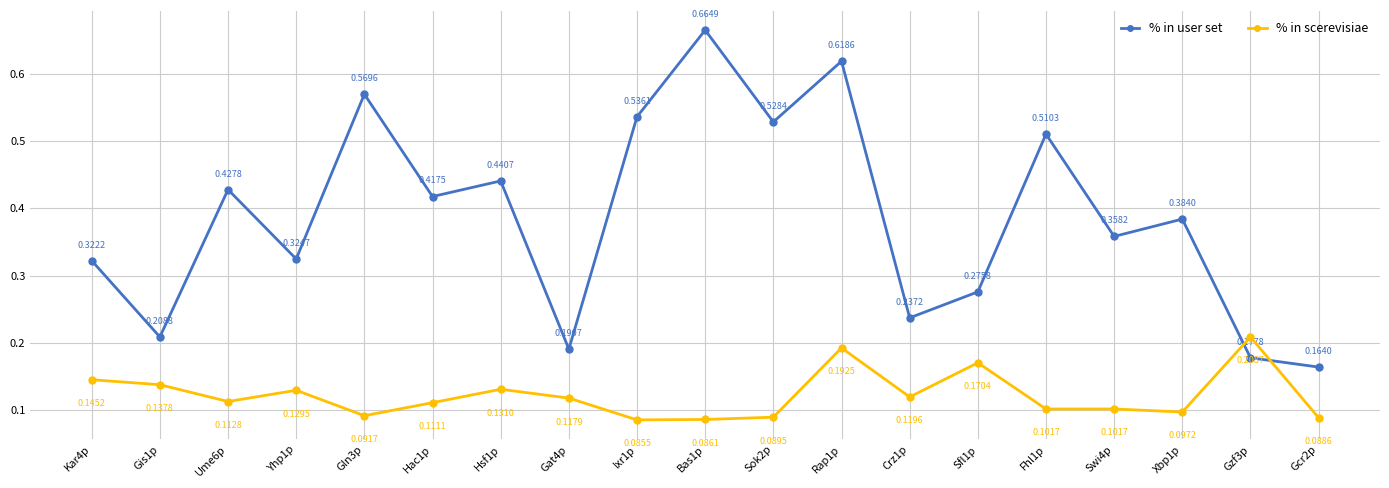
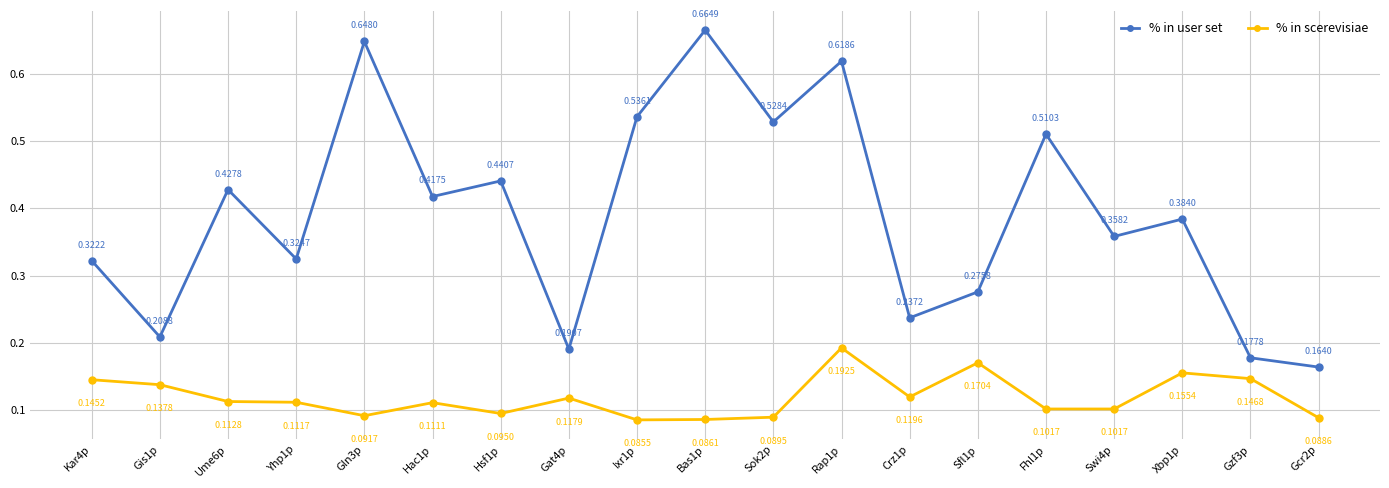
  {
    "% in user set": {
      "Kar4p": 0.3222,
      "Gis1p": 0.2088,
      "Ume6p": 0.4278,
      "Yhp1p": 0.3247,
-     "Gln3p": 0.5696,
+     "Gln3p": 0.6480,
      "Hac1p": 0.4175,
      "Hsf1p": 0.4407,
      "Gat4p": 0.1907,
      "Ixr1p": 0.5361,
      "Bas1p": 0.6649,
      "Sok2p": 0.5284,
      "Rap1p": 0.6186,
      "Crz1p": 0.2372,
      "Sfl1p": 0.2758,
      "Fhl1p": 0.5103,
      "Swi4p": 0.3582,
      "Xbp1p": 0.3840,
      "Gzf3p": 0.1778,
      "Gcr2p": 0.1640
    },
    "% in scerevisiae": {
      "Kar4p": 0.1452,
      "Gis1p": 0.1378,
      "Ume6p": 0.1128,
-     "Yhp1p": 0.1295,
+     "Yhp1p": 0.1117,
      "Gln3p": 0.0917,
      "Hac1p": 0.1111,
-     "Hsf1p": 0.1310,
+     "Hsf1p": 0.0950,
      "Gat4p": 0.1179,
      "Ixr1p": 0.0855,
      "Bas1p": 0.0861,
      "Sok2p": 0.0895,
      "Rap1p": 0.1925,
      "Crz1p": 0.1196,
      "Sfl1p": 0.1704,
      "Fhl1p": 0.1017,
      "Swi4p": 0.1017,
-     "Xbp1p": 0.0972,
-     "Gzf3p": 0.2087,
+     "Xbp1p": 0.1554,
+     "Gzf3p": 0.1468,
      "Gcr2p": 0.0886
    }
  }
